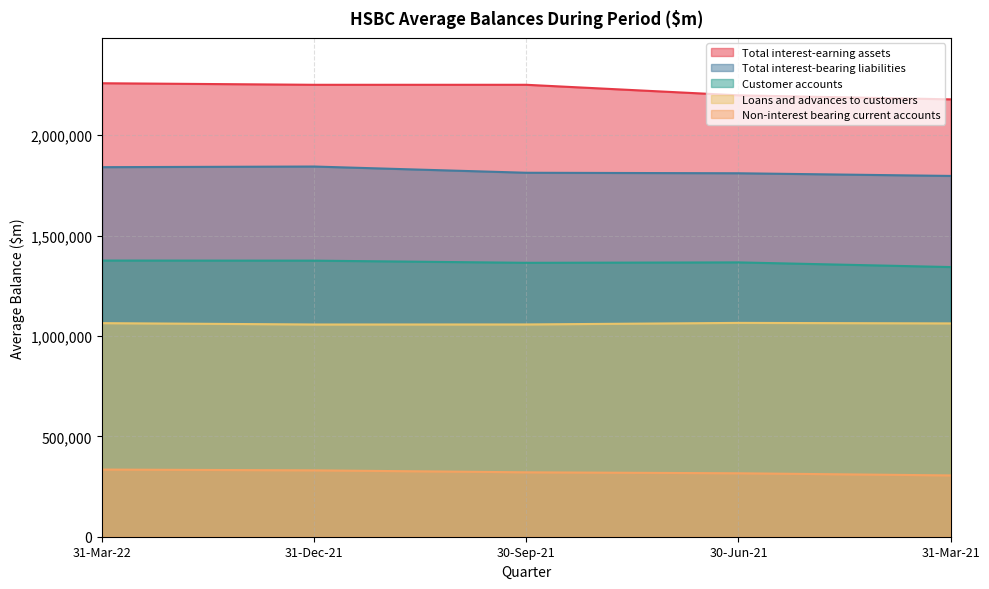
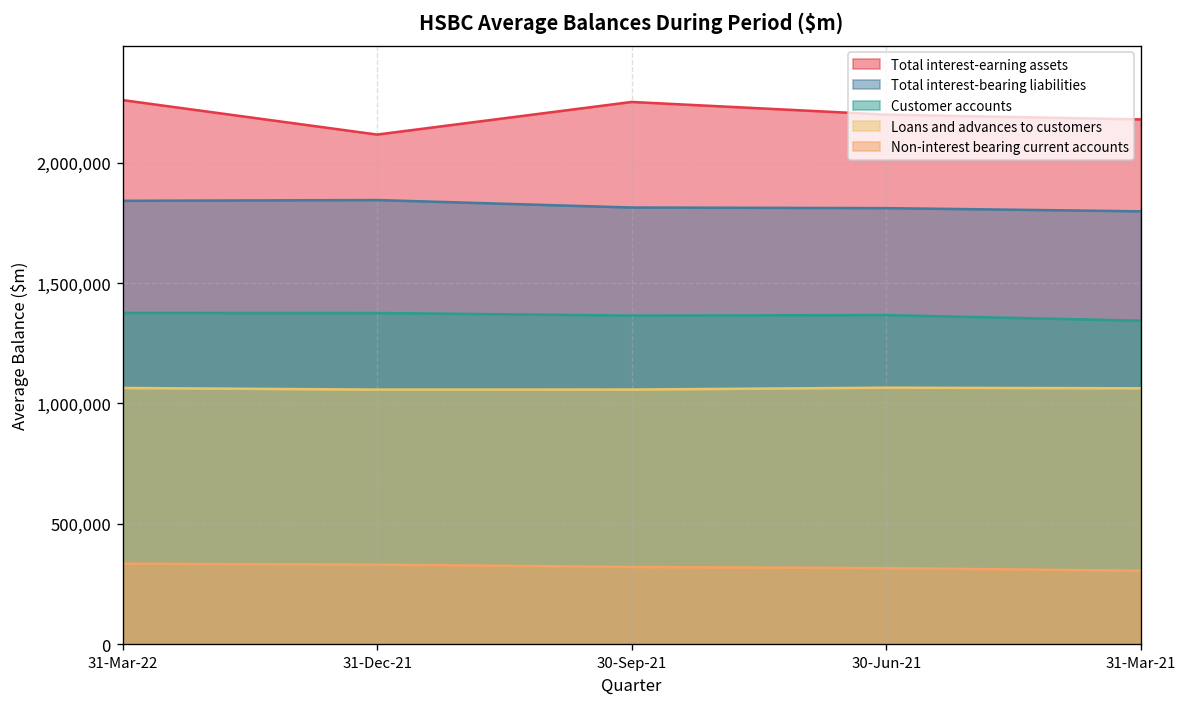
  {
    "Total interest-earning assets": {
      "31-Mar-22": "2,260,000",
-     "31-Dec-21": "2,250,000",
+     "31-Dec-21": "2,120,000",
      "30-Sep-21": "2,250,000",
      "31-Mar-21": "2,180,000"
    }
  }
